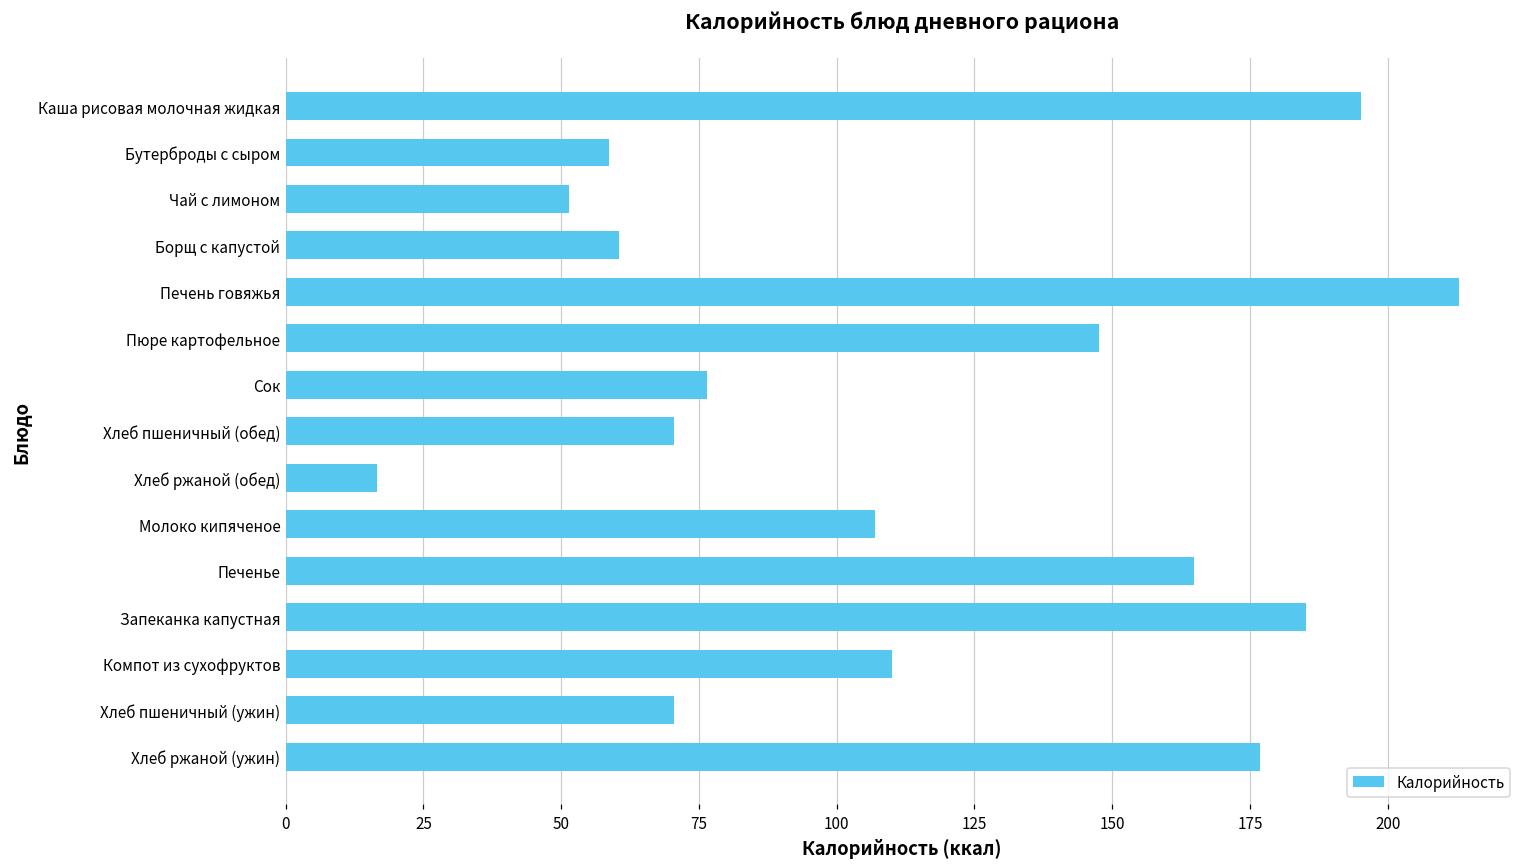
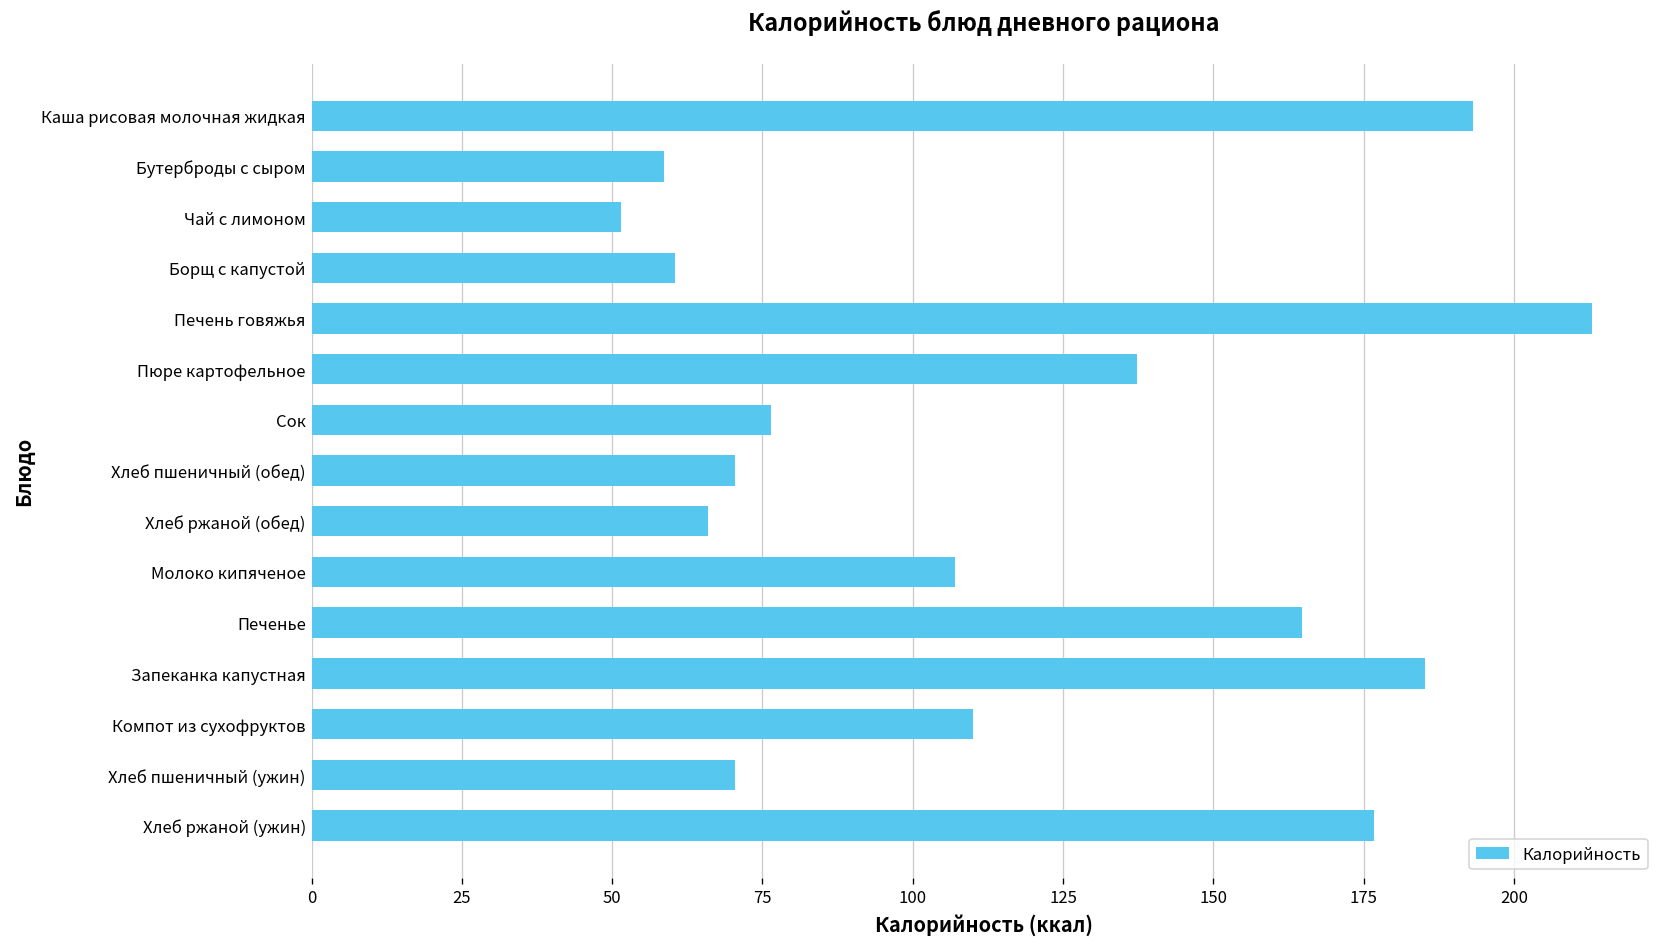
  {
-   "Каша рисовая молочная жидкая": 195,
+   "Каша рисовая молочная жидкая": 193,
    "Бутерброды с сыром": 59,
    "Чай с лимоном": 52,
    "Борщ с капустой": 61,
    "Печень говяжья": 213,
-   "Пюре картофельное": 148,
+   "Пюре картофельное": 137,
    "Сок": 76,
    "Хлеб пшеничный (обед)": 71,
-   "Хлеб ржаной (обед)": 17,
+   "Хлеб ржаной (обед)": 66,
    "Молоко кипяченое": 107,
    "Печенье": 165,
    "Запеканка капустная": 185,
    "Компот из сухофруктов": 110,
    "Хлеб пшеничный (ужин)": 71,
    "Хлеб ржаной (ужин)": 177
  }
